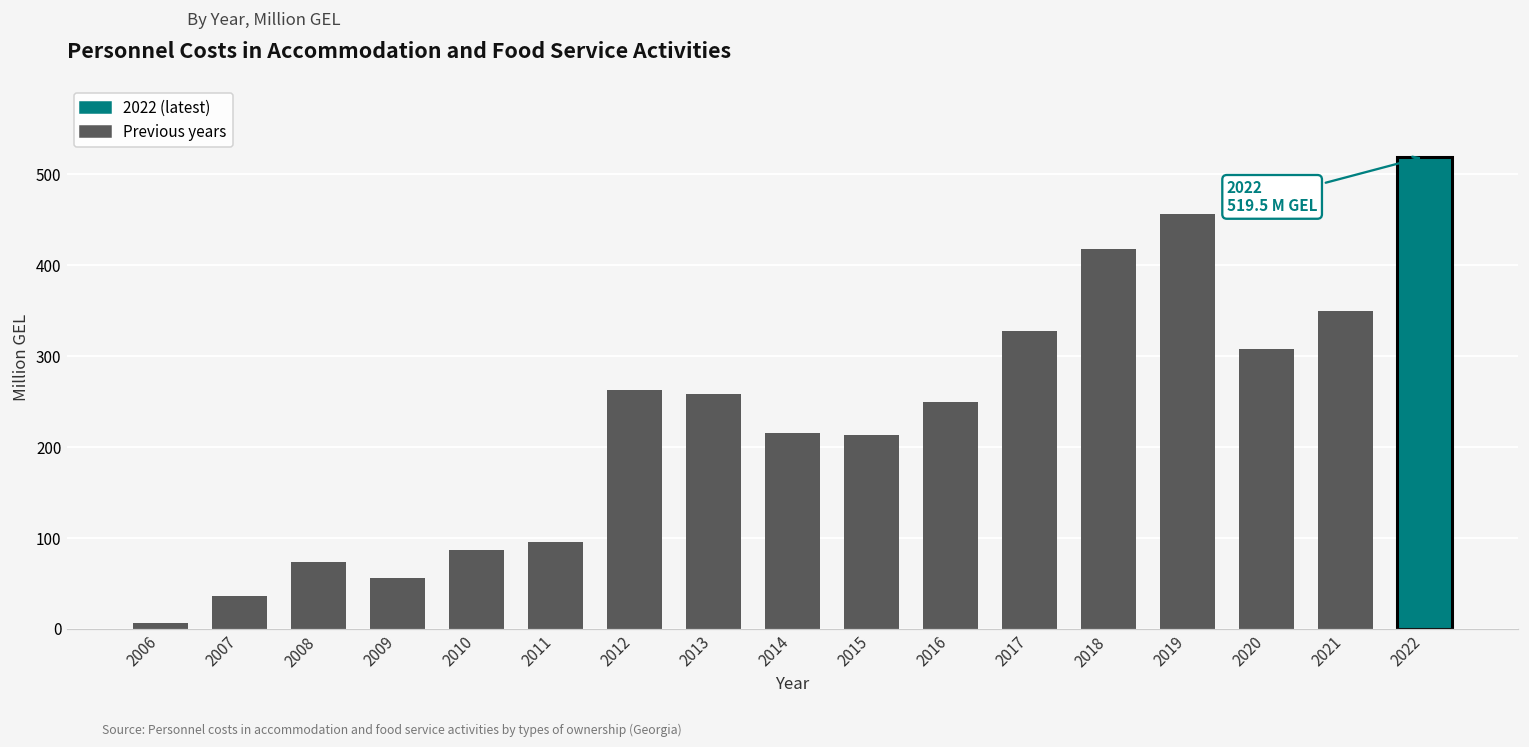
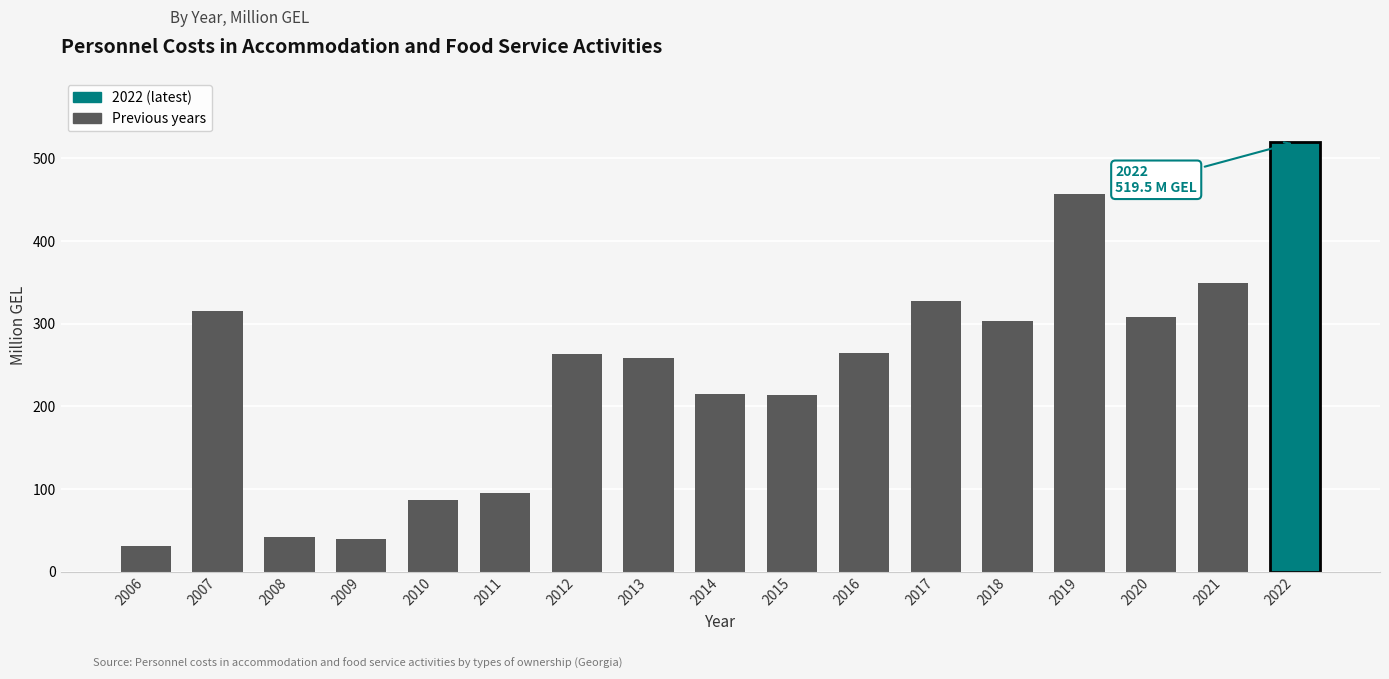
  {
-   "2006": 10,
-   "2007": 40,
-   "2008": 70,
-   "2009": 60,
+   "2006": 30,
+   "2007": 320,
+   "2008": 40,
+   "2009": 40,
    "2010": 90,
    "2011": 100,
    "2012": 260,
    "2013": 260,
    "2014": 220,
    "2015": 210,
-   "2016": 250,
+   "2016": 260,
    "2017": 330,
-   "2018": 420,
+   "2018": 300,
    "2019": 460,
    "2020": 310,
    "2021": 350
  }
